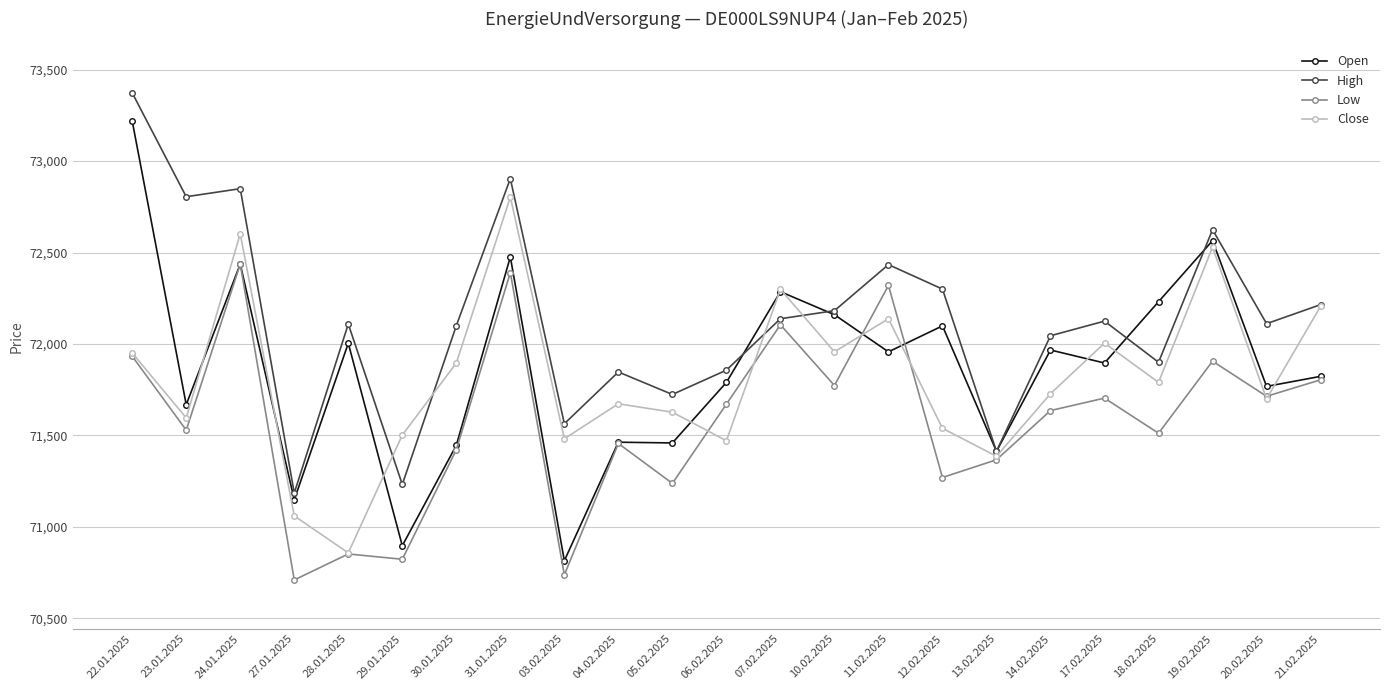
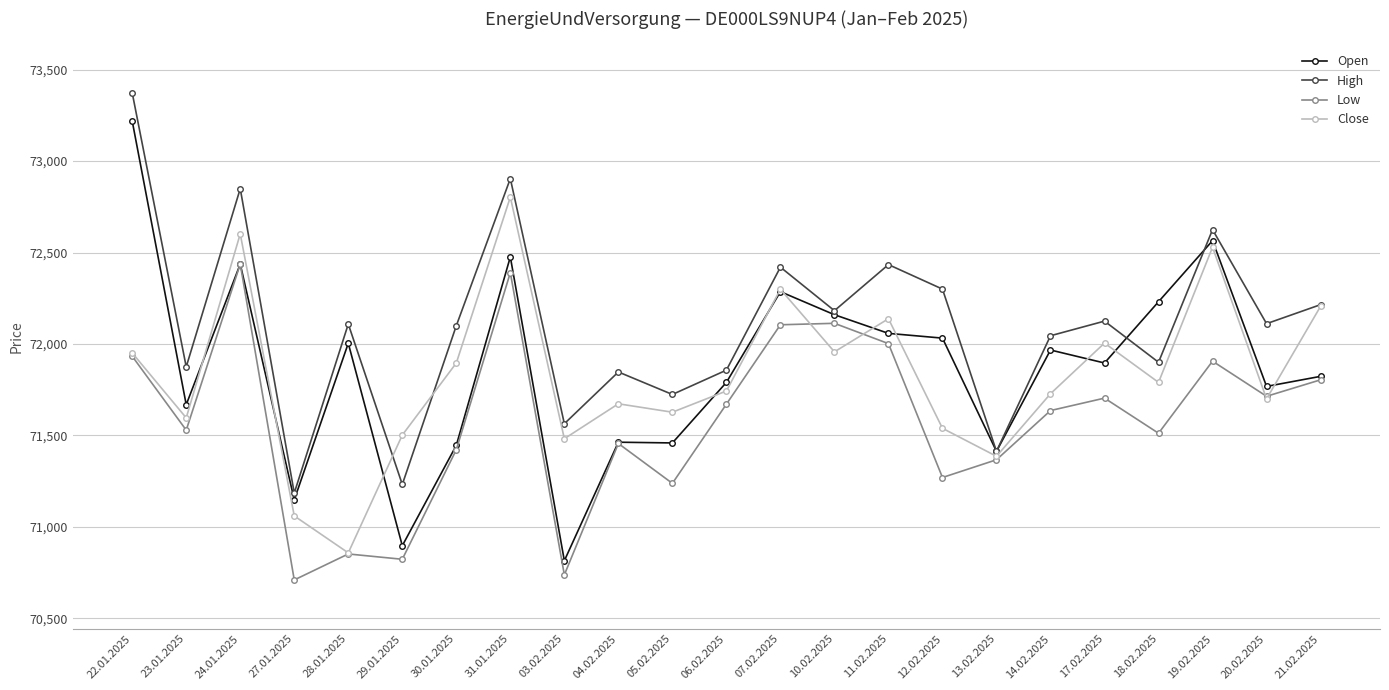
  {
    "Open": {
      "22.01.2025": "73,220",
      "23.01.2025": "71,670",
      "27.01.2025": "71,150",
      "28.01.2025": "72,000",
      "29.01.2025": "70,900",
      "30.01.2025": "71,450",
      "31.01.2025": "72,480",
      "03.02.2025": "70,820",
      "05.02.2025": "71,460",
      "06.02.2025": "71,790",
      "10.02.2025": "72,160",
-     "11.02.2025": "71,960",
-     "12.02.2025": "72,100",
+     "11.02.2025": "72,060",
+     "12.02.2025": "72,030",
      "14.02.2025": "71,970",
      "17.02.2025": "71,900",
      "18.02.2025": "72,230",
      "19.02.2025": "72,570",
      "20.02.2025": "71,770",
      "21.02.2025": "71,820"
    },
    "High": {
      "22.01.2025": "73,370",
-     "23.01.2025": "72,810",
+     "23.01.2025": "71,880",
      "24.01.2025": "72,850",
      "27.01.2025": "71,190",
      "28.01.2025": "72,110",
      "29.01.2025": "71,230",
      "30.01.2025": "72,100",
      "31.01.2025": "72,900",
      "03.02.2025": "71,560",
      "04.02.2025": "71,850",
      "05.02.2025": "71,720",
      "06.02.2025": "71,860",
-     "07.02.2025": "72,140",
+     "07.02.2025": "72,420",
      "10.02.2025": "72,180",
      "11.02.2025": "72,430",
      "12.02.2025": "72,300",
      "14.02.2025": "72,050",
      "17.02.2025": "72,130",
      "18.02.2025": "71,900",
      "19.02.2025": "72,630",
      "20.02.2025": "72,110"
    },
    "Low": {
      "22.01.2025": "71,930",
      "23.01.2025": "71,530",
      "27.01.2025": "70,710",
      "29.01.2025": "70,820",
      "30.01.2025": "71,420",
      "31.01.2025": "72,390",
      "03.02.2025": "70,740",
      "05.02.2025": "71,240",
      "06.02.2025": "71,670",
      "07.02.2025": "72,110",
-     "10.02.2025": "71,770",
-     "11.02.2025": "72,320",
+     "10.02.2025": "72,110",
+     "11.02.2025": "72,000",
      "12.02.2025": "71,270",
      "13.02.2025": "71,370",
      "14.02.2025": "71,640",
      "17.02.2025": "71,700",
      "18.02.2025": "71,510",
      "19.02.2025": "71,910",
      "20.02.2025": "71,710",
      "21.02.2025": "71,800"
    },
    "Close": {
      "22.01.2025": "71,950",
      "23.01.2025": "71,600",
      "24.01.2025": "72,600",
      "27.01.2025": "71,060",
      "29.01.2025": "71,500",
      "30.01.2025": "71,900",
      "31.01.2025": "72,800",
      "03.02.2025": "71,480",
      "04.02.2025": "71,670",
      "05.02.2025": "71,630",
-     "06.02.2025": "71,470",
+     "06.02.2025": "71,740",
      "10.02.2025": "71,960",
      "11.02.2025": "72,140",
      "12.02.2025": "71,540",
      "13.02.2025": "71,390",
      "14.02.2025": "71,730",
      "17.02.2025": "72,010",
      "18.02.2025": "71,790",
      "19.02.2025": "72,530",
      "20.02.2025": "71,700"
    }
  }
